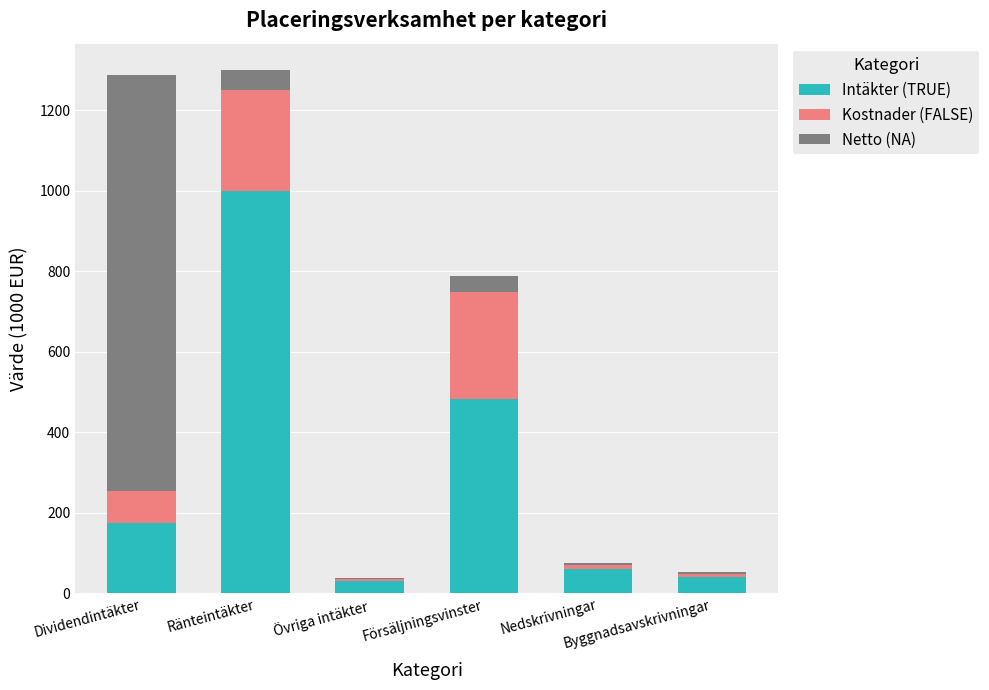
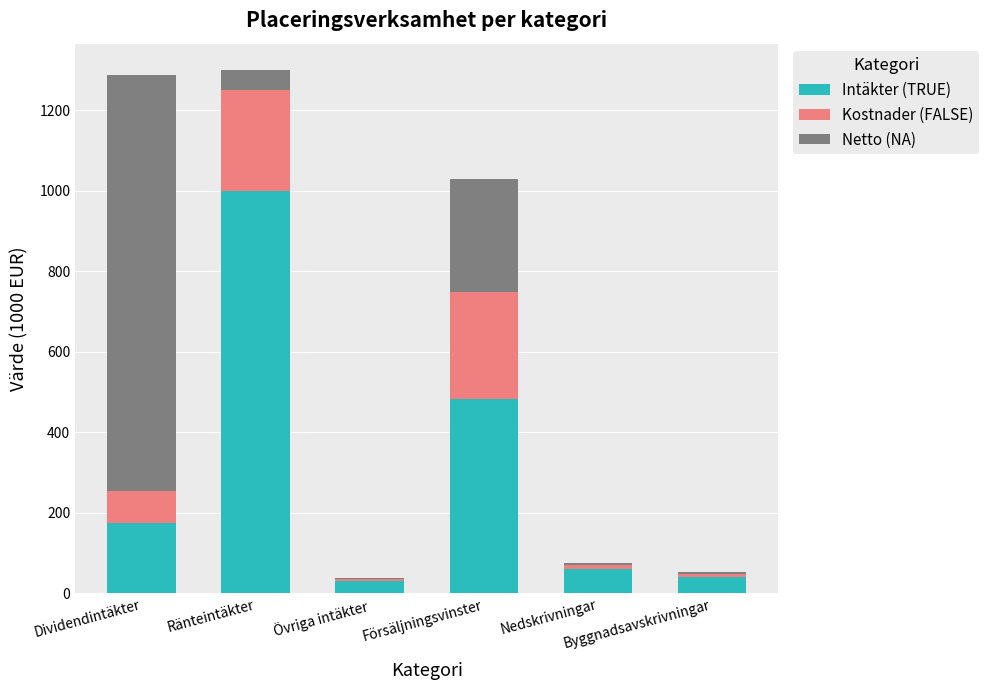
  {
    "Intäkter (TRUE)": {
      "Dividendintäkter": 180,
      "Ränteintäkter": 1000,
      "Övriga intäkter": 30,
      "Försäljningsvinster": 480,
      "Nedskrivningar": 60,
      "Byggnadsavskrivningar": 40
    },
    "Kostnader (FALSE)": {
      "Dividendintäkter": 80,
      "Ränteintäkter": 250,
      "Försäljningsvinster": 270,
      "Nedskrivningar": 10,
      "Byggnadsavskrivningar": 10
    },
    "Netto (NA)": {
      "Dividendintäkter": 1030,
      "Ränteintäkter": 50,
-     "Försäljningsvinster": 40
+     "Försäljningsvinster": 280
    }
  }
